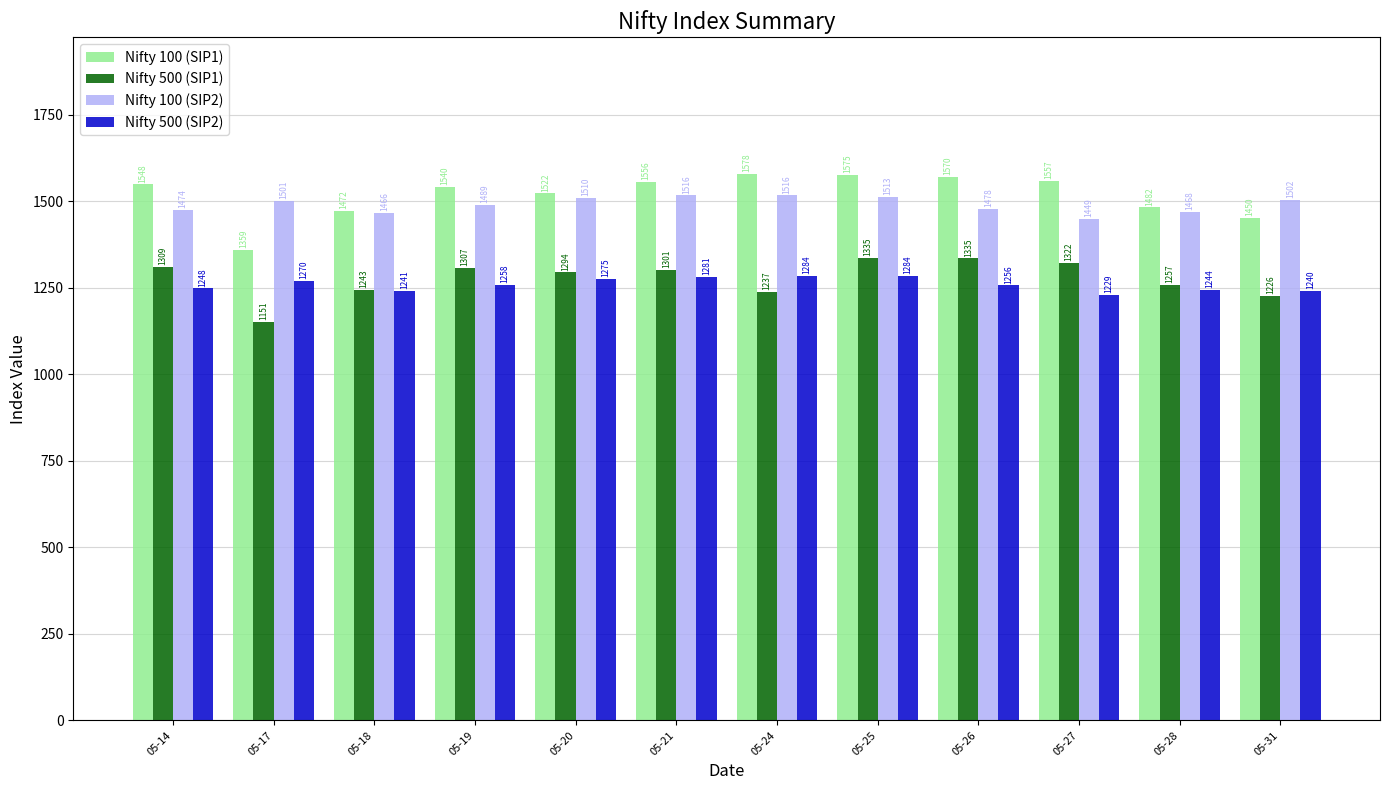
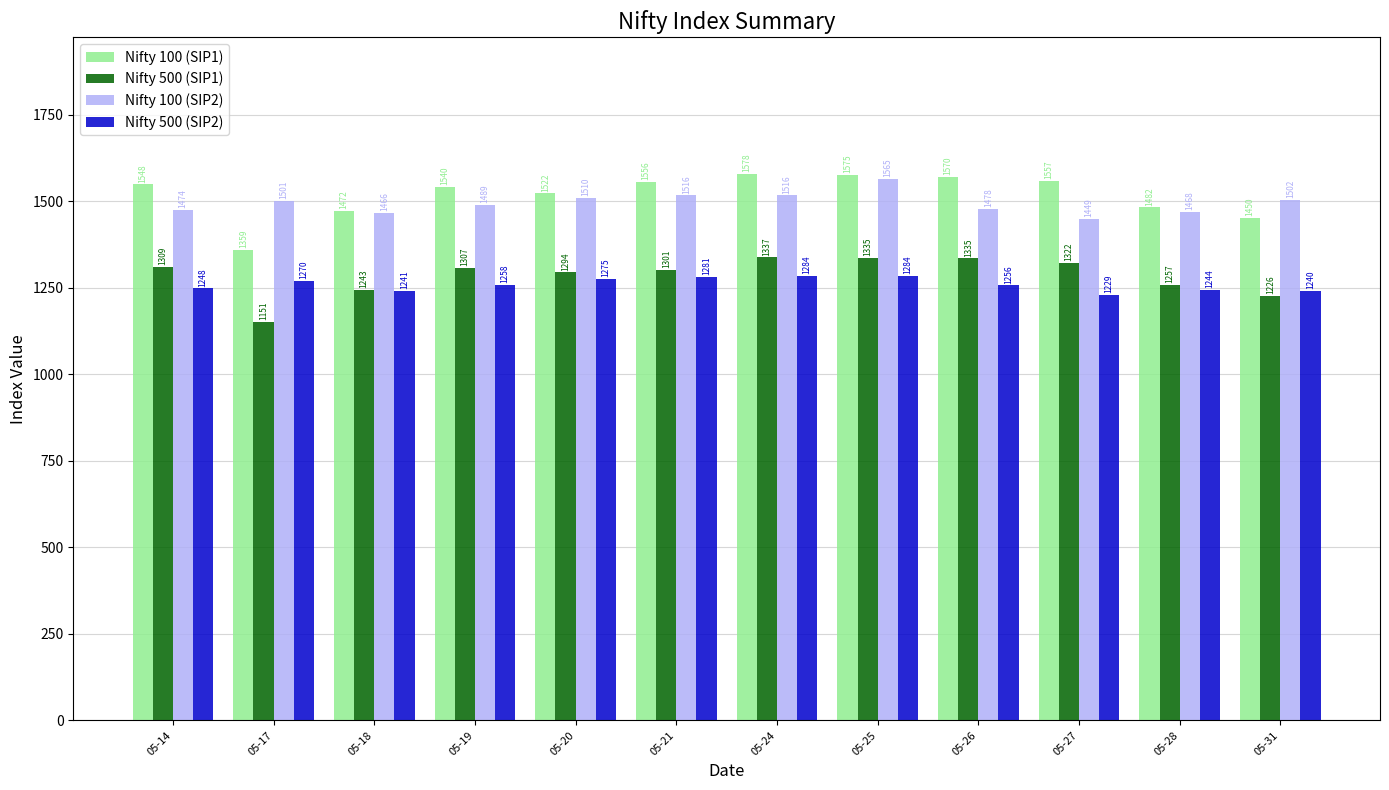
  {
    "Nifty 100 (SIP1)": {
      "05-17": 1359,
      "05-18": 1472,
      "05-19": 1540,
      "05-20": 1522,
      "05-21": 1556,
      "05-25": 1575,
      "05-28": 1482
    },
    "Nifty 500 (SIP1)": {
      "05-17": 1151,
      "05-19": 1307,
      "05-20": 1294,
-     "05-24": 1237,
+     "05-24": 1337,
      "05-25": 1335,
      "05-26": 1335,
      "05-27": 1322,
      "05-28": 1257
    },
    "Nifty 100 (SIP2)": {
      "05-14": 1474,
      "05-17": 1501,
      "05-18": 1466,
      "05-20": 1510,
-     "05-25": 1513,
+     "05-25": 1565,
      "05-26": 1478,
      "05-28": 1468
    },
    "Nifty 500 (SIP2)": {
      "05-14": 1248,
      "05-18": 1241,
      "05-20": 1275,
      "05-25": 1284,
      "05-26": 1256,
      "05-27": 1229,
      "05-31": 1240
    }
  }
